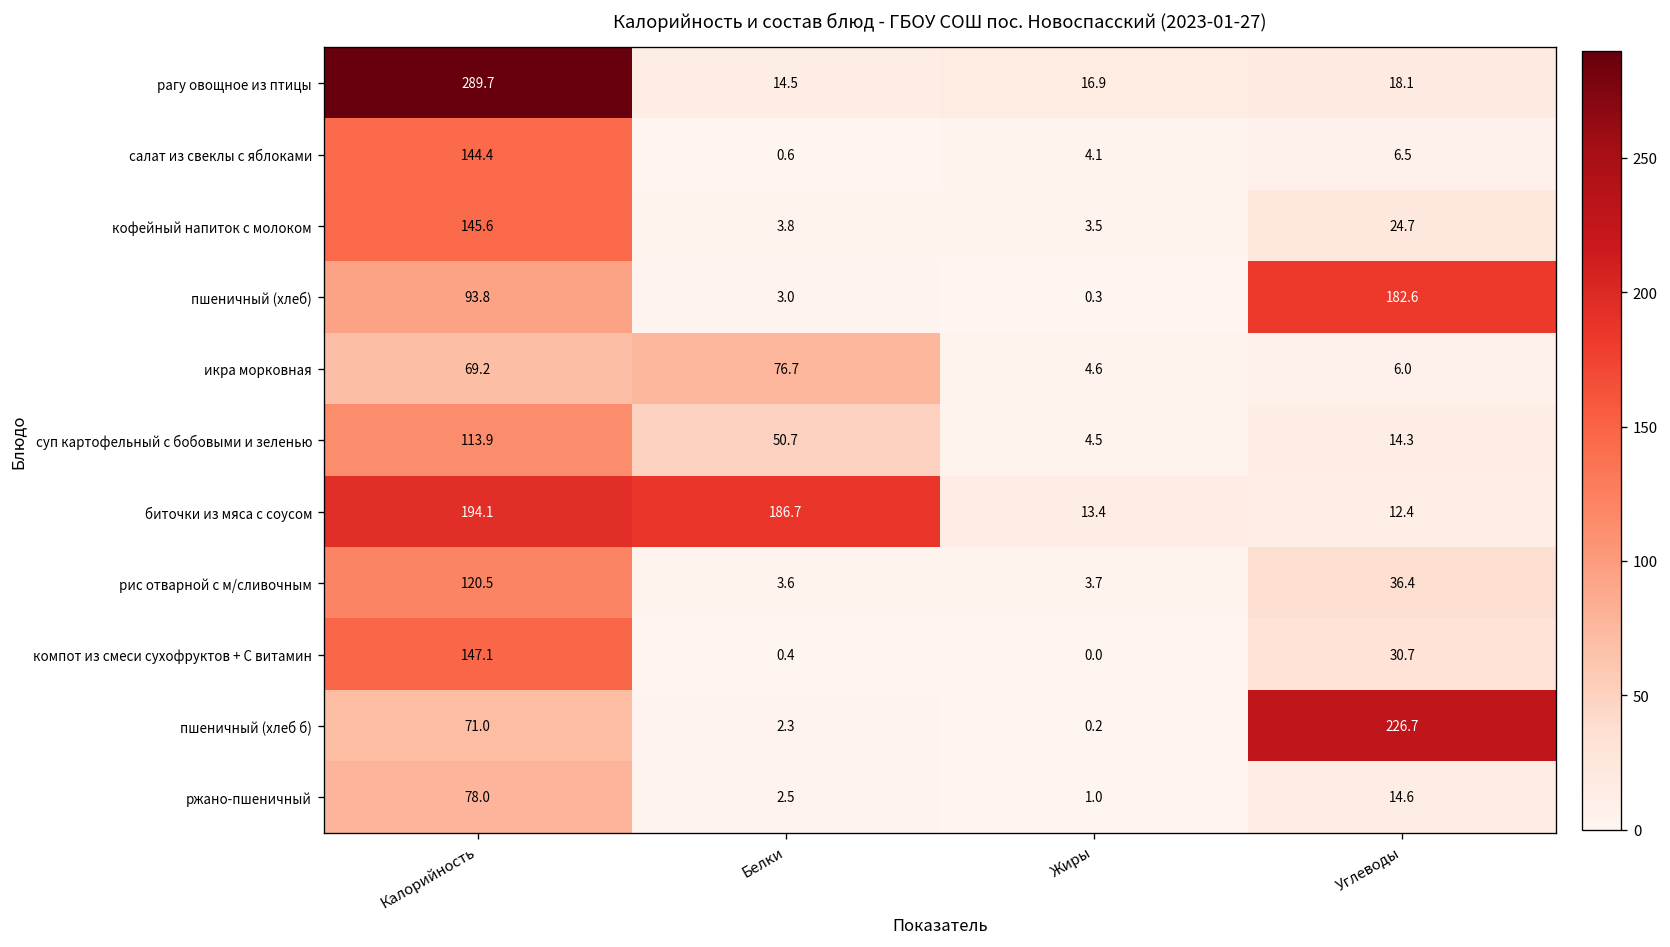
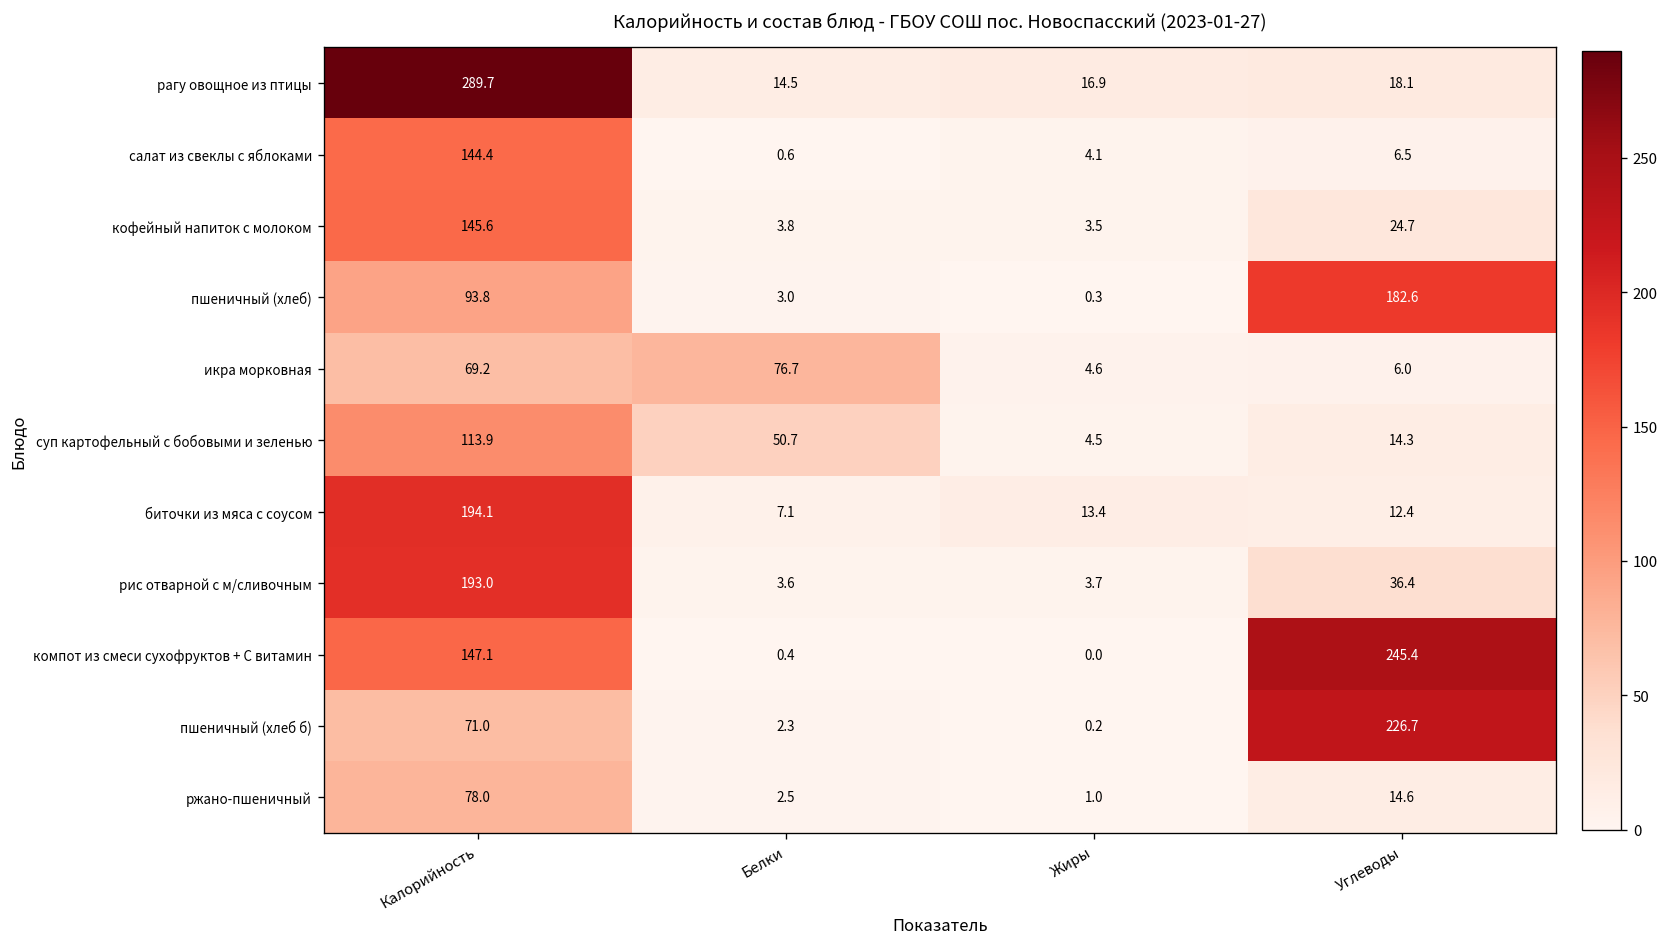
  {
    "рагу овощное из птицы": {
      "Калорийность": 289.7,
      "Белки": 14.5,
      "Жиры": 16.9,
      "Углеводы": 18.1
    },
    "салат из свеклы с яблоками": {
      "Калорийность": 144.4,
      "Белки": 0.6,
      "Жиры": 4.1,
      "Углеводы": 6.5
    },
    "кофейный напиток с молоком": {
      "Калорийность": 145.6,
      "Белки": 3.8,
      "Жиры": 3.5,
      "Углеводы": 24.7
    },
    "пшеничный (хлеб)": {
      "Калорийность": 93.8,
      "Белки": 3.0,
      "Жиры": 0.3,
      "Углеводы": 182.6
    },
    "икра морковная": {
      "Калорийность": 69.2,
      "Белки": 76.7,
      "Жиры": 4.6,
      "Углеводы": 6.0
    },
    "суп картофельный с бобовыми и зеленью": {
      "Калорийность": 113.9,
      "Белки": 50.7,
      "Жиры": 4.5,
      "Углеводы": 14.3
    },
    "биточки из мяса с соусом": {
      "Калорийность": 194.1,
-     "Белки": 186.7,
+     "Белки": 7.1,
      "Жиры": 13.4,
      "Углеводы": 12.4
    },
    "рис отварной с м/сливочным": {
-     "Калорийность": 120.5,
+     "Калорийность": 193.0,
      "Белки": 3.6,
      "Жиры": 3.7,
      "Углеводы": 36.4
    },
    "компот из смеси сухофруктов + С витамин": {
      "Калорийность": 147.1,
      "Белки": 0.4,
      "Жиры": 0.0,
-     "Углеводы": 30.7
+     "Углеводы": 245.4
    },
    "пшеничный (хлеб б)": {
      "Калорийность": 71.0,
      "Белки": 2.3,
      "Жиры": 0.2,
      "Углеводы": 226.7
    },
    "ржано-пшеничный": {
      "Калорийность": 78.0,
      "Белки": 2.5,
      "Жиры": 1.0,
      "Углеводы": 14.6
    }
  }
